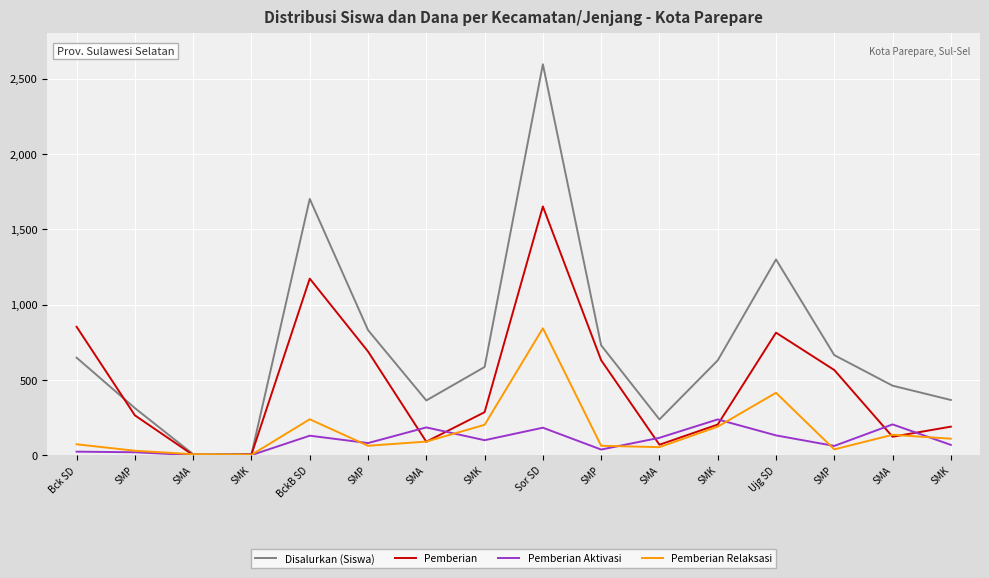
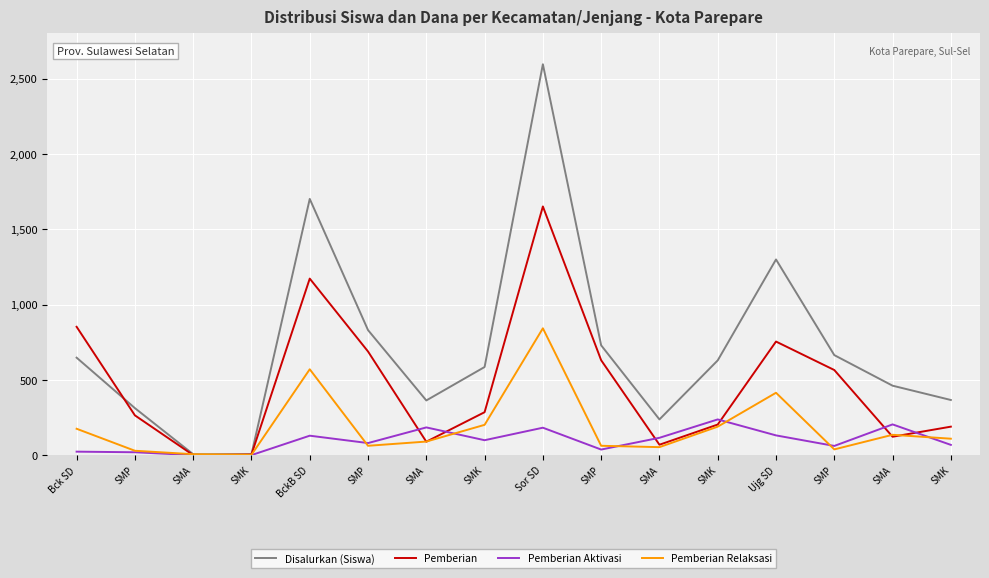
  {
    "Disalurkan (Siswa)": {
      "Bck SD": "650",
      "BckB SD": "1,700",
      "Sor SD": "2,600",
      "Ujg SD": "1,300"
    },
    "Pemberian": {
      "Bck SD": "850",
      "BckB SD": "1,170",
      "Sor SD": "1,650",
-     "Ujg SD": "810"
+     "Ujg SD": "750"
    },
    "Pemberian Aktivasi": {
      "Bck SD": "20",
      "BckB SD": "130",
      "Sor SD": "180",
      "Ujg SD": "130"
    },
    "Pemberian Relaksasi": {
-     "Bck SD": "70",
-     "BckB SD": "240",
+     "Bck SD": "180",
+     "BckB SD": "570",
      "Sor SD": "840",
      "Ujg SD": "410"
    }
  }
